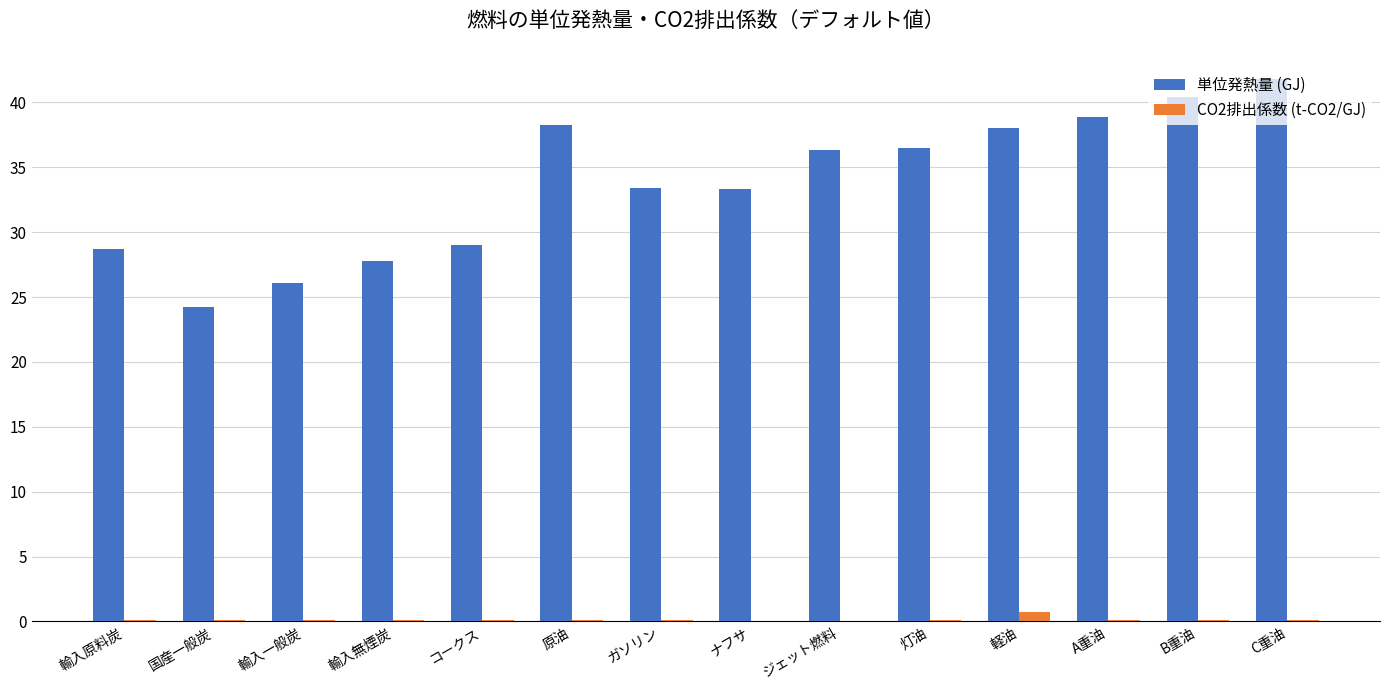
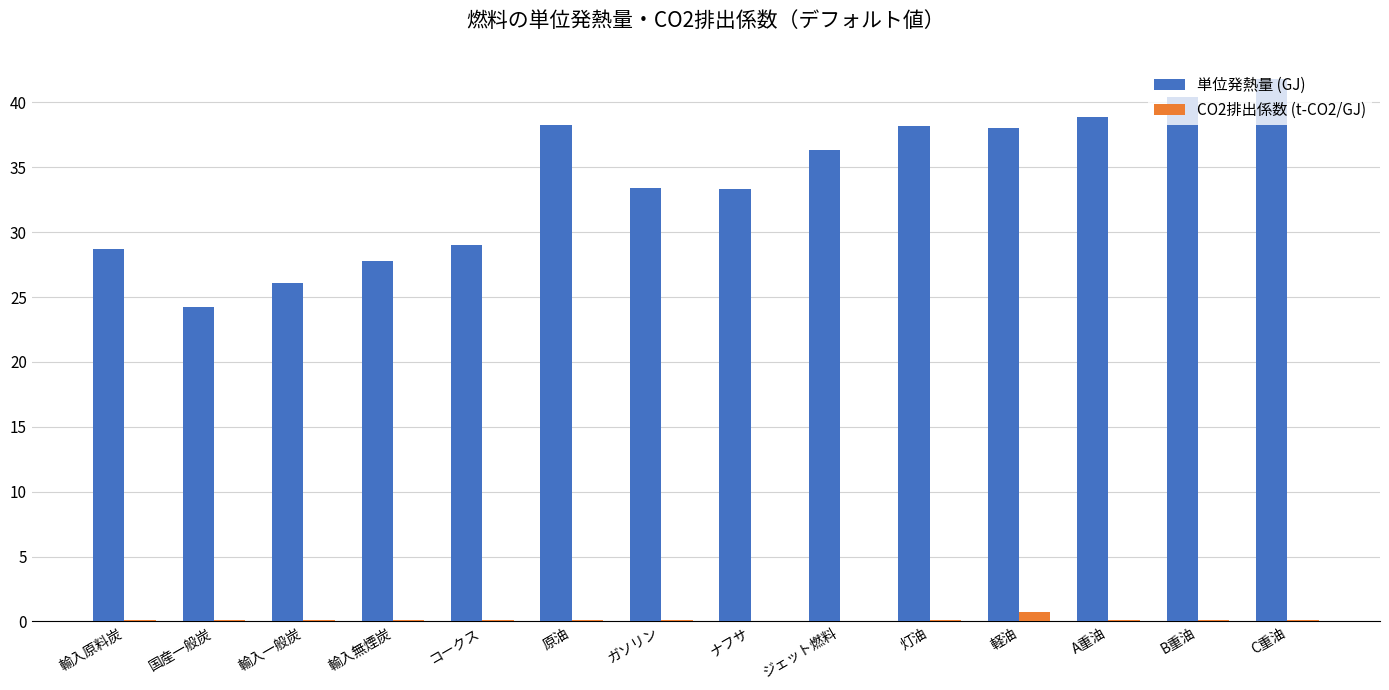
  {
    "単位発熱量 (GJ)": {
      "輸入原料炭": 28.7,
      "国産一般炭": 24.2,
      "輸入一般炭": 26.1,
      "輸入無煙炭": 27.8,
      "コークス": 29.0,
      "原油": 38.3,
      "ガソリン": 33.4,
      "ナフサ": 33.3,
      "ジェット燃料": 36.3,
-     "灯油": 36.5,
+     "灯油": 38.2,
      "軽油": 38.0,
      "A重油": 38.9
    },
    "CO2排出係数 (t-CO2/GJ)": {
      "軽油": 0.8
    }
  }
